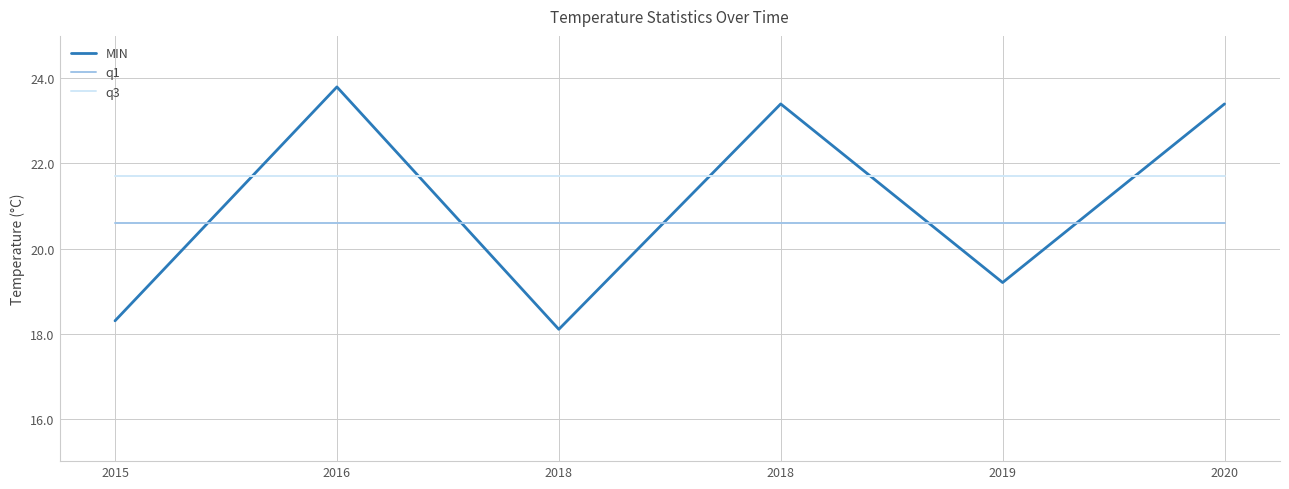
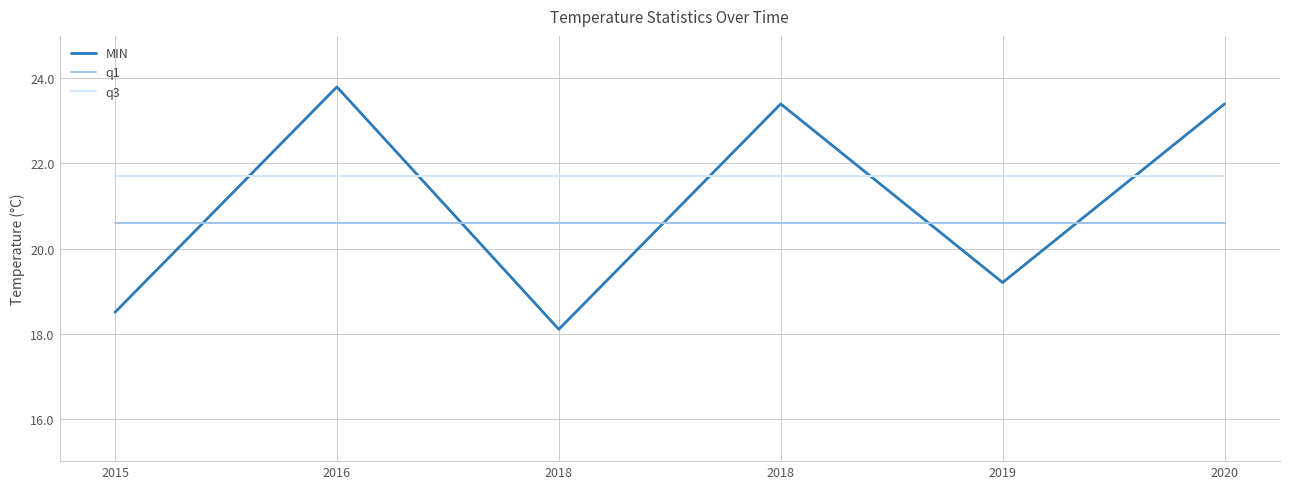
  {
    "MIN": {
-     "2015": 18.3,
+     "2015": 18.5,
      "2016": 23.8,
      "2019": 19.2,
      "2020": 23.4
    },
    "q1": {
      "2015": 20.6,
      "2016": 20.6,
      "2019": 20.6,
      "2020": 20.6
    },
    "q3": {
      "2015": 21.7,
      "2016": 21.7,
      "2019": 21.7,
      "2020": 21.7
    }
  }
